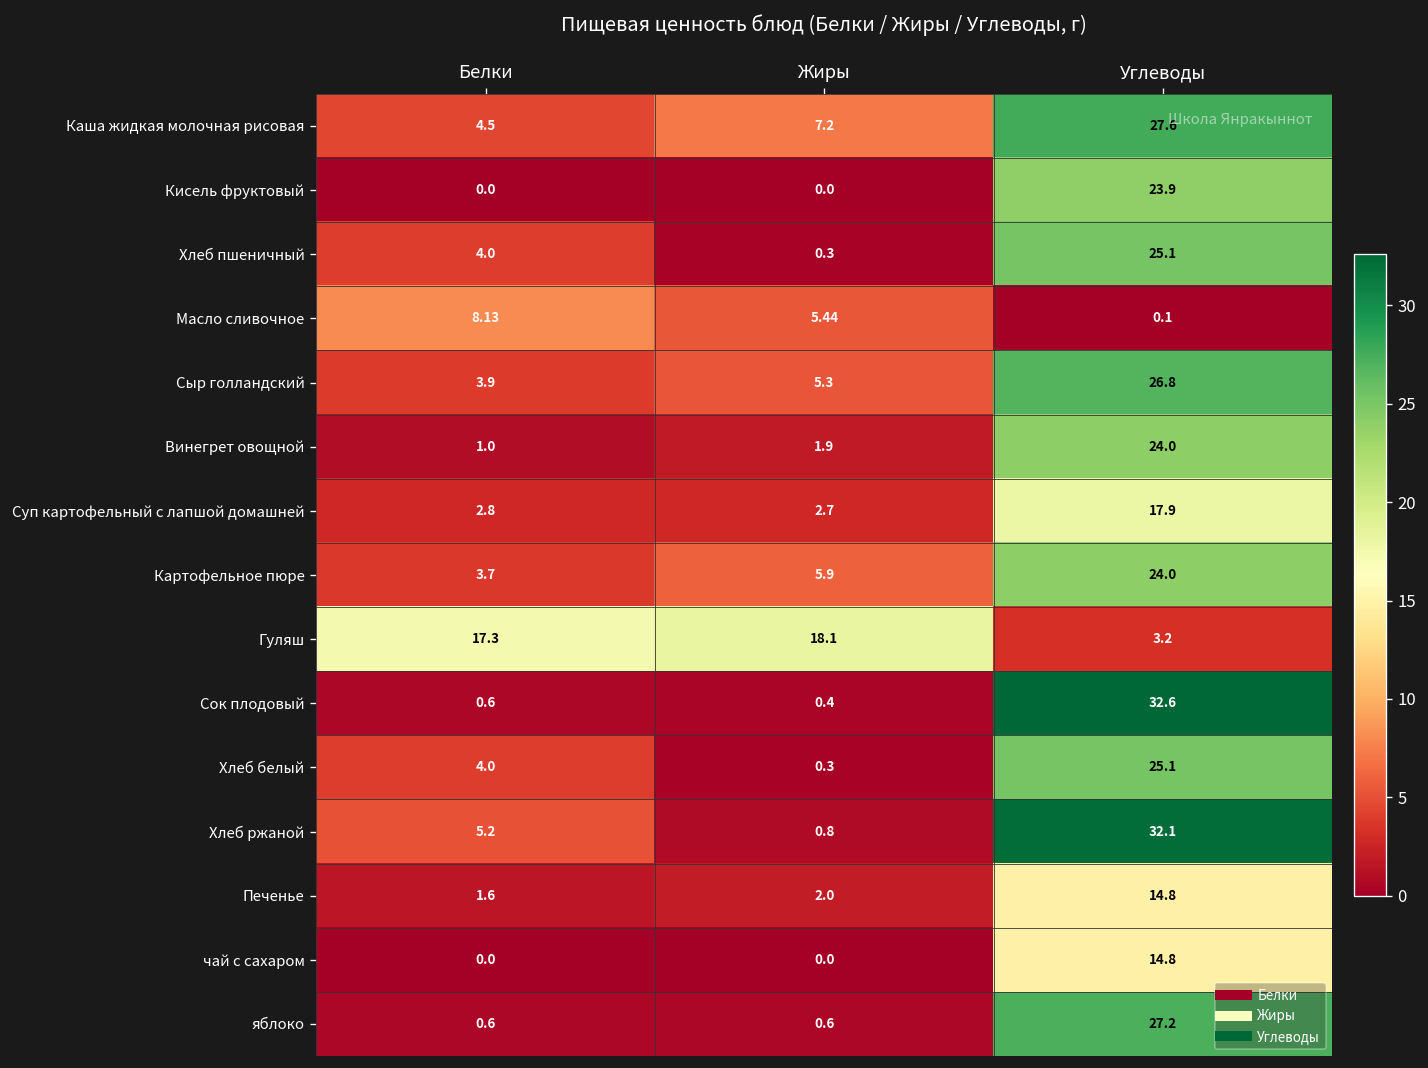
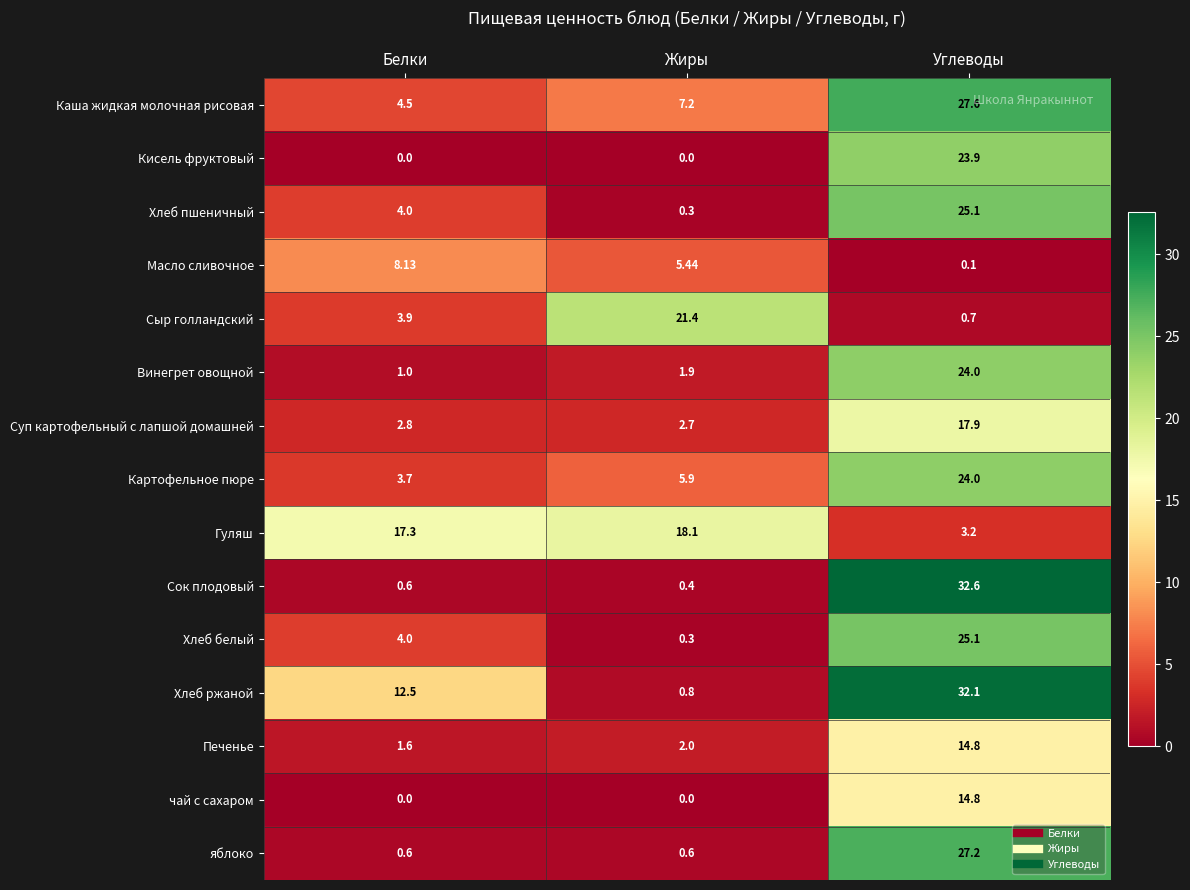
  {
    "Каша жидкая молочная рисовая": {
      "Белки": 4.5,
      "Жиры": 7.2
    },
    "Кисель фруктовый": {
      "Белки": 0.0,
      "Жиры": 0.0,
      "Углеводы": 23.9
    },
    "Хлеб пшеничный": {
      "Белки": 4.0,
      "Жиры": 0.3,
      "Углеводы": 25.1
    },
    "Масло сливочное": {
      "Белки": 8.13,
      "Жиры": 5.44,
      "Углеводы": 0.1
    },
    "Сыр голландский": {
      "Белки": 3.9,
-     "Жиры": 5.3,
-     "Углеводы": 26.8
+     "Жиры": 21.4,
+     "Углеводы": 0.7
    },
    "Винегрет овощной": {
      "Белки": 1.0,
      "Жиры": 1.9,
      "Углеводы": 24.0
    },
    "Суп картофельный с лапшой домашней": {
      "Белки": 2.8,
      "Жиры": 2.7,
      "Углеводы": 17.9
    },
    "Картофельное пюре": {
      "Белки": 3.7,
      "Жиры": 5.9,
      "Углеводы": 24.0
    },
    "Гуляш": {
      "Белки": 17.3,
      "Жиры": 18.1,
      "Углеводы": 3.2
    },
    "Сок плодовый": {
      "Белки": 0.6,
      "Жиры": 0.4,
      "Углеводы": 32.6
    },
    "Хлеб белый": {
      "Белки": 4.0,
      "Жиры": 0.3,
      "Углеводы": 25.1
    },
    "Хлеб ржаной": {
-     "Белки": 5.2,
+     "Белки": 12.5,
      "Жиры": 0.8,
      "Углеводы": 32.1
    },
    "Печенье": {
      "Белки": 1.6,
      "Жиры": 2.0,
      "Углеводы": 14.8
    },
    "чай с сахаром": {
      "Белки": 0.0,
      "Жиры": 0.0,
      "Углеводы": 14.8
    },
    "яблоко": {
      "Белки": 0.6,
      "Жиры": 0.6,
      "Углеводы": 27.2
    }
  }
